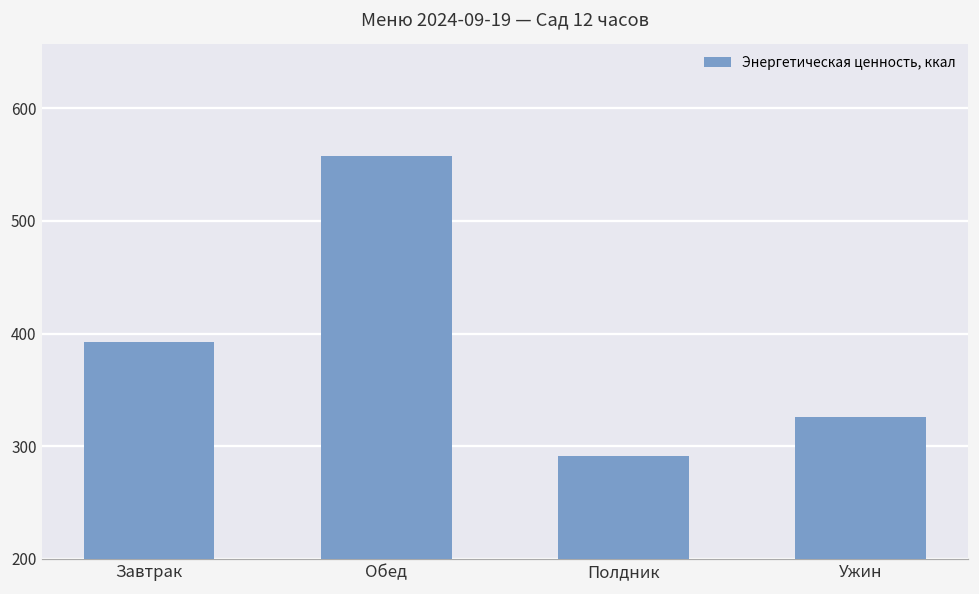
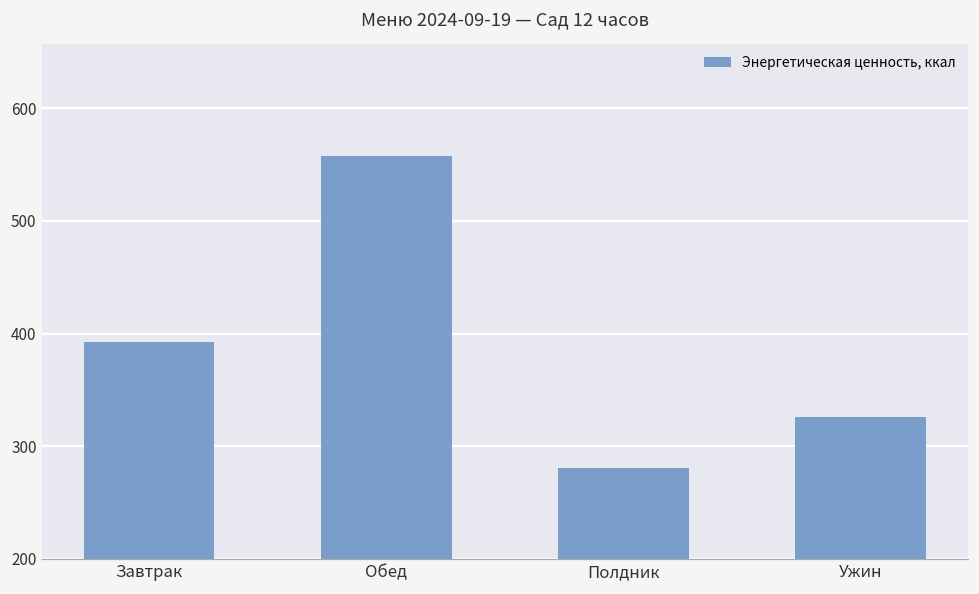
  {
    "Завтрак": 393,
    "Обед": 557,
-   "Полдник": 291,
+   "Полдник": 281,
    "Ужин": 326
  }
